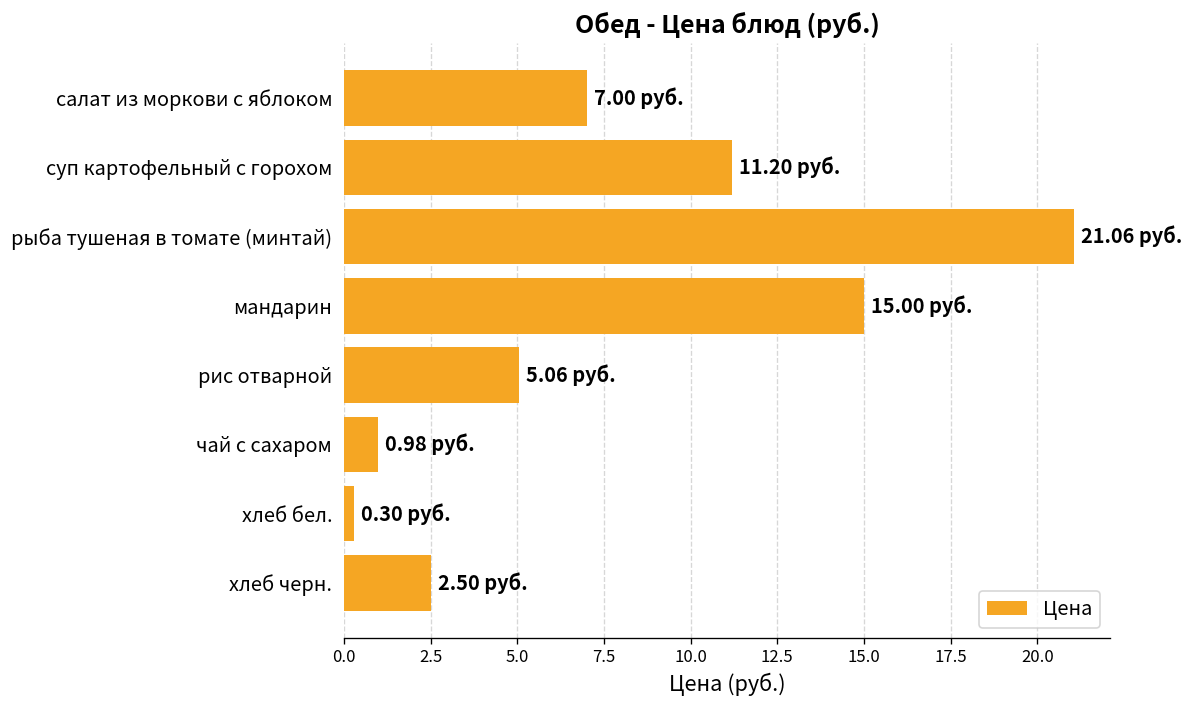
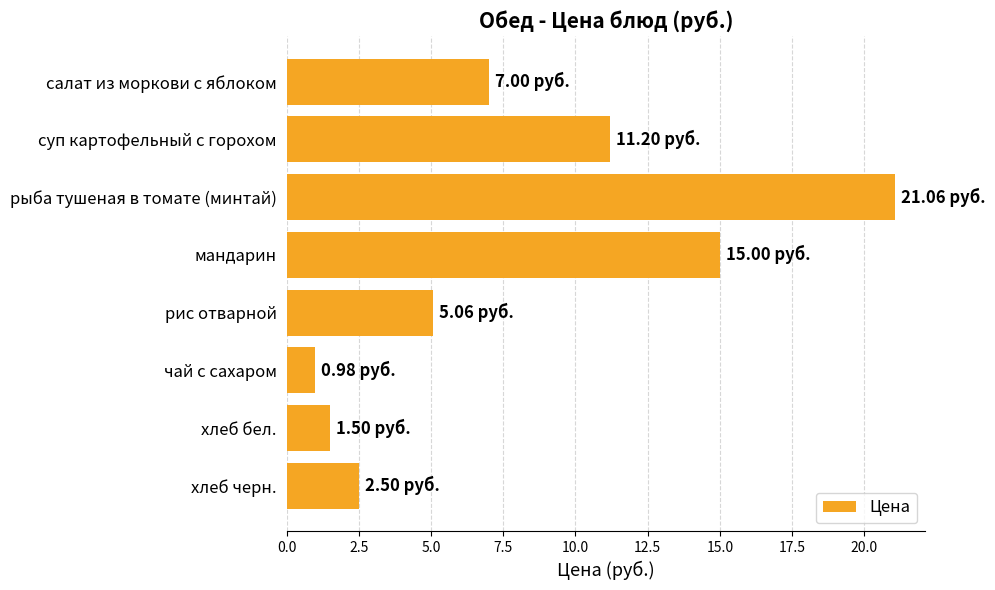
  {
    "салат из моркови с яблоком": 7.00,
    "суп картофельный с горохом": 11.20,
    "рыба тушеная в томате (минтай)": 21.06,
    "мандарин": 15.00,
    "рис отварной": 5.06,
    "чай с сахаром": 0.98,
-   "хлеб бел.": 0.30,
+   "хлеб бел.": 1.50,
    "хлеб черн.": 2.50
  }
